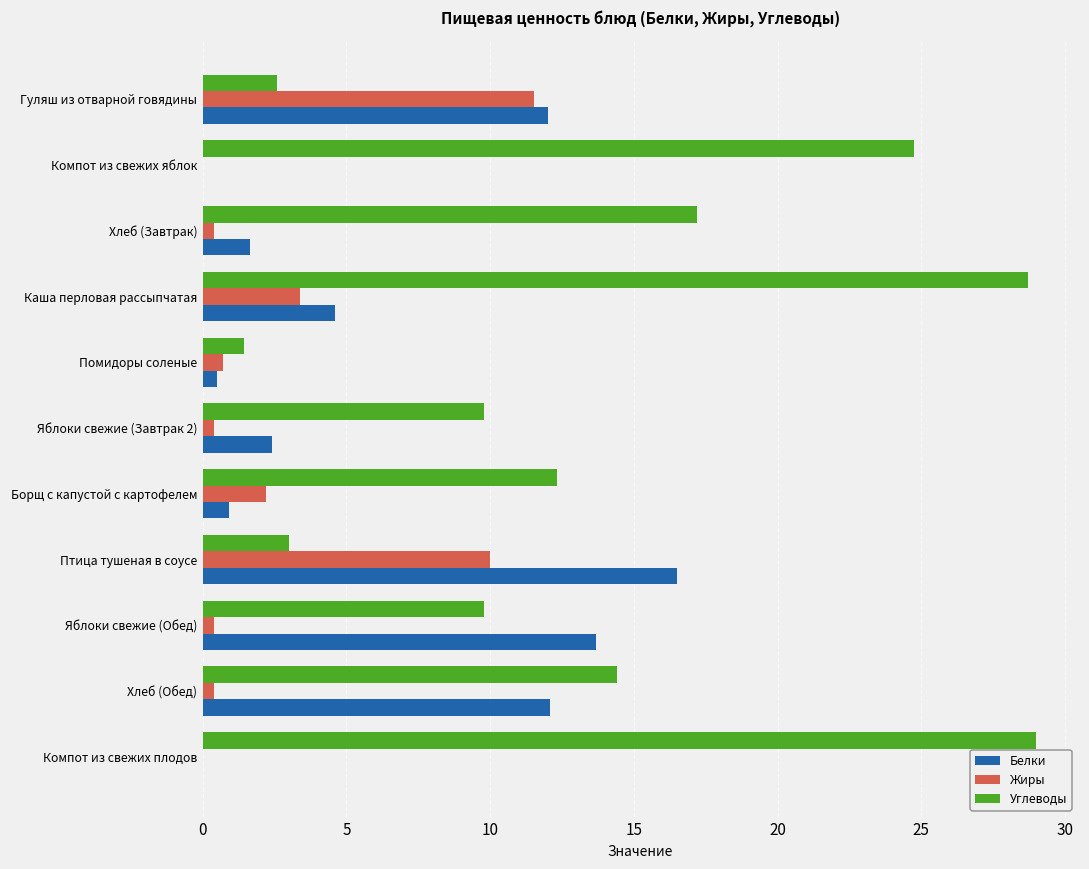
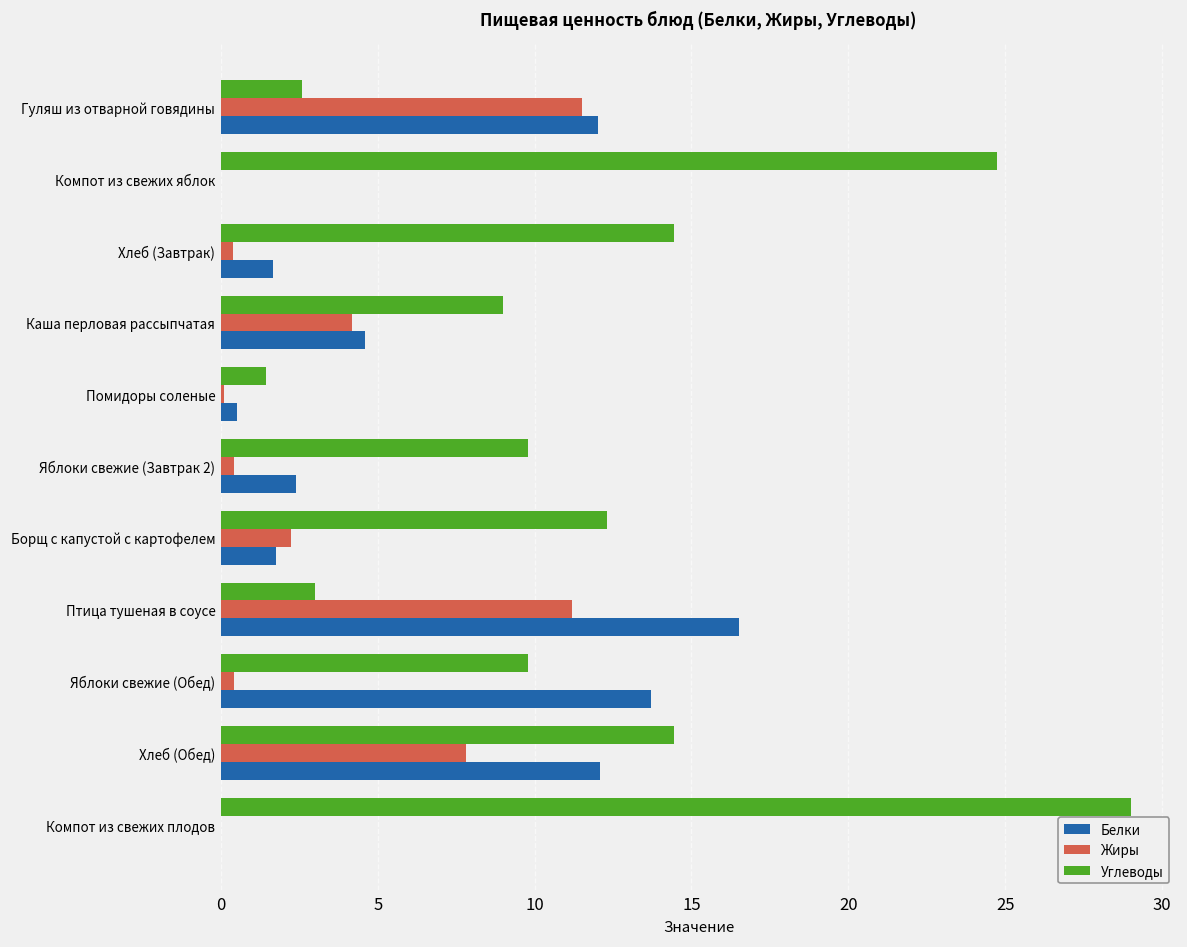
  {
    "Белки": {
      "Гуляш из отварной говядины": 12.0,
      "Компот из свежих яблок": 0.0,
      "Хлеб (Завтрак)": 1.7,
      "Каша перловая рассыпчатая": 4.6,
      "Помидоры соленые": 0.5,
      "Яблоки свежие (Завтрак 2)": 2.4,
-     "Борщ с капустой с картофелем": 0.9,
+     "Борщ с капустой с картофелем": 1.8,
      "Птица тушеная в соусе": 16.5,
      "Яблоки свежие (Обед)": 13.7,
      "Хлеб (Обед)": 12.1,
      "Компот из свежих плодов": 0.0
    },
    "Жиры": {
      "Гуляш из отварной говядины": 11.5,
      "Компот из свежих яблок": 0.0,
      "Хлеб (Завтрак)": 0.4,
-     "Каша перловая рассыпчатая": 3.4,
-     "Помидоры соленые": 0.7,
+     "Каша перловая рассыпчатая": 4.2,
+     "Помидоры соленые": 0.1,
      "Яблоки свежие (Завтрак 2)": 0.4,
      "Борщ с капустой с картофелем": 2.2,
-     "Птица тушеная в соусе": 10.0,
+     "Птица тушеная в соусе": 11.2,
      "Яблоки свежие (Обед)": 0.4,
-     "Хлеб (Обед)": 0.4,
+     "Хлеб (Обед)": 7.8,
      "Компот из свежих плодов": 0.0
    },
    "Углеводы": {
      "Гуляш из отварной говядины": 2.6,
      "Компот из свежих яблок": 24.7,
-     "Хлеб (Завтрак)": 17.2,
-     "Каша перловая рассыпчатая": 28.7,
+     "Хлеб (Завтрак)": 14.4,
+     "Каша перловая рассыпчатая": 9.0,
      "Помидоры соленые": 1.4,
      "Яблоки свежие (Завтрак 2)": 9.8,
      "Борщ с капустой с картофелем": 12.3,
      "Птица тушеная в соусе": 3.0,
      "Яблоки свежие (Обед)": 9.8,
      "Хлеб (Обед)": 14.4,
      "Компот из свежих плодов": 29.0
    }
  }
